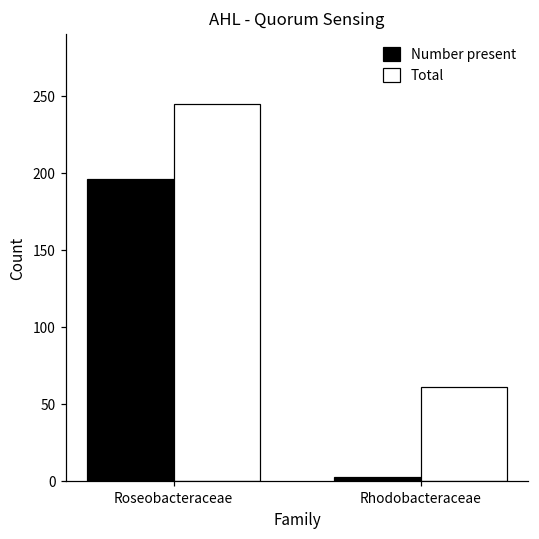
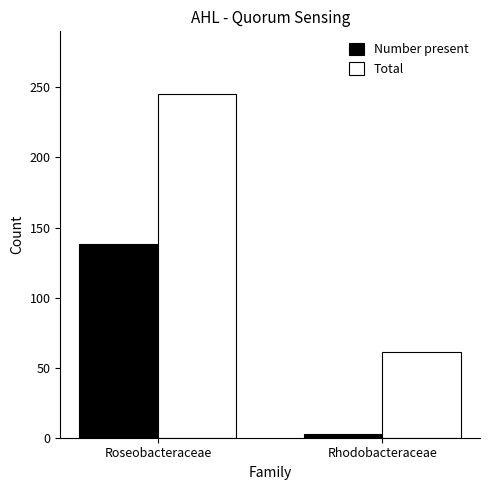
  {
    "Number present": {
-     "Roseobacteraceae": 196,
+     "Roseobacteraceae": 138,
      "Rhodobacteraceae": 3
    },
    "Total": {
      "Roseobacteraceae": 245,
      "Rhodobacteraceae": 61
    }
  }
